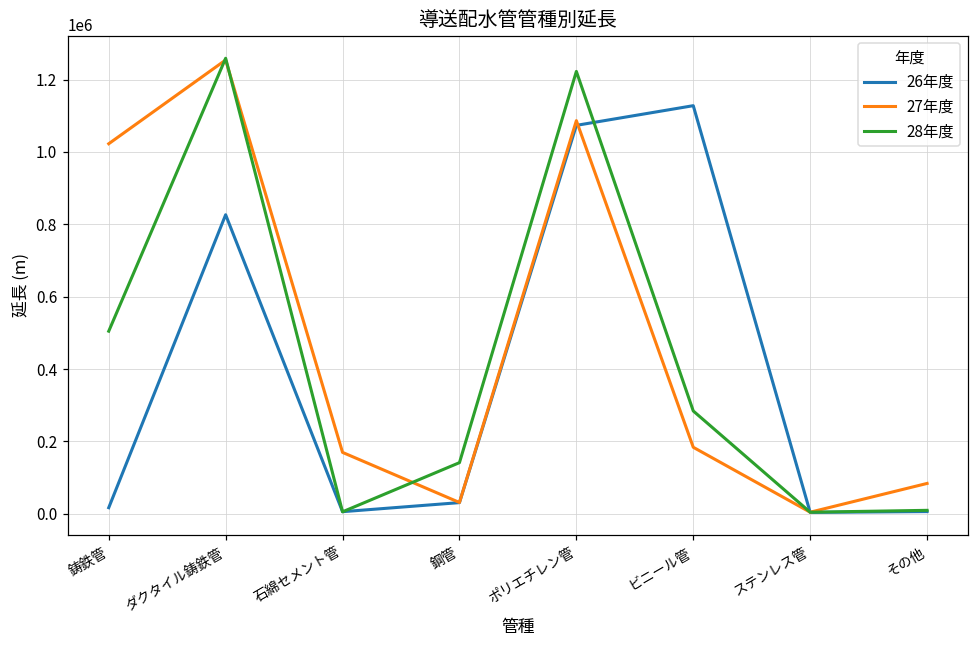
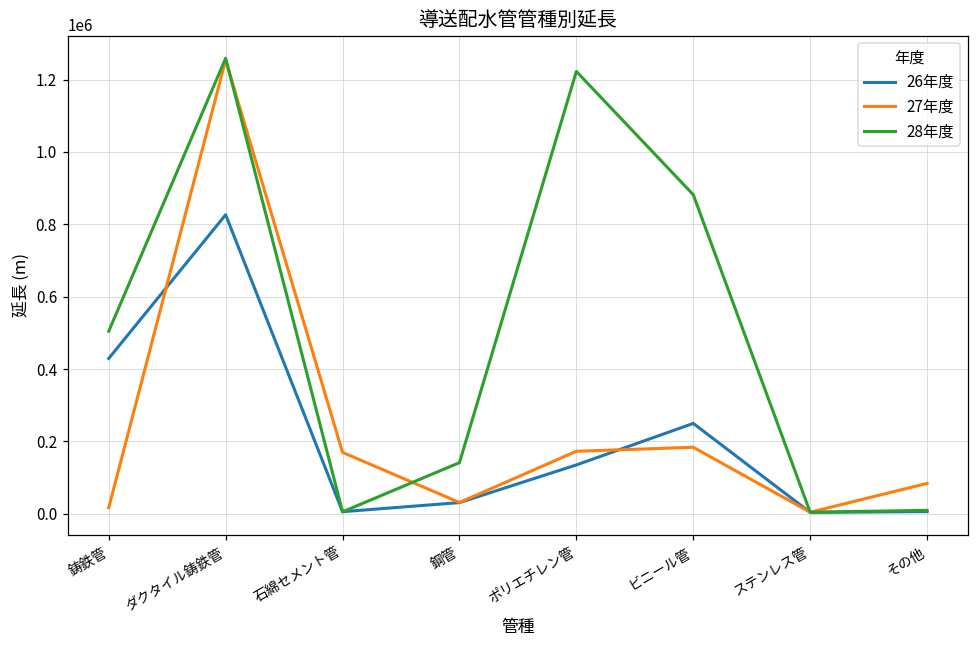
  {
    "26年度": {
-     "鋳鉄管": 20000,
+     "鋳鉄管": 430000,
      "ダクタイル鋳鉄管": 830000,
-     "ポリエチレン管": 1070000,
-     "ビニール管": 1130000
+     "ポリエチレン管": 130000,
+     "ビニール管": 250000
    },
    "27年度": {
-     "鋳鉄管": 1020000,
+     "鋳鉄管": 20000,
      "石綿セメント管": 170000,
-     "ポリエチレン管": 1090000,
+     "ポリエチレン管": 170000,
      "ビニール管": 180000,
      "その他": 80000
    },
    "28年度": {
      "鋳鉄管": 500000,
      "鋼管": 140000,
      "ポリエチレン管": 1220000,
-     "ビニール管": 280000
+     "ビニール管": 880000
    }
  }
